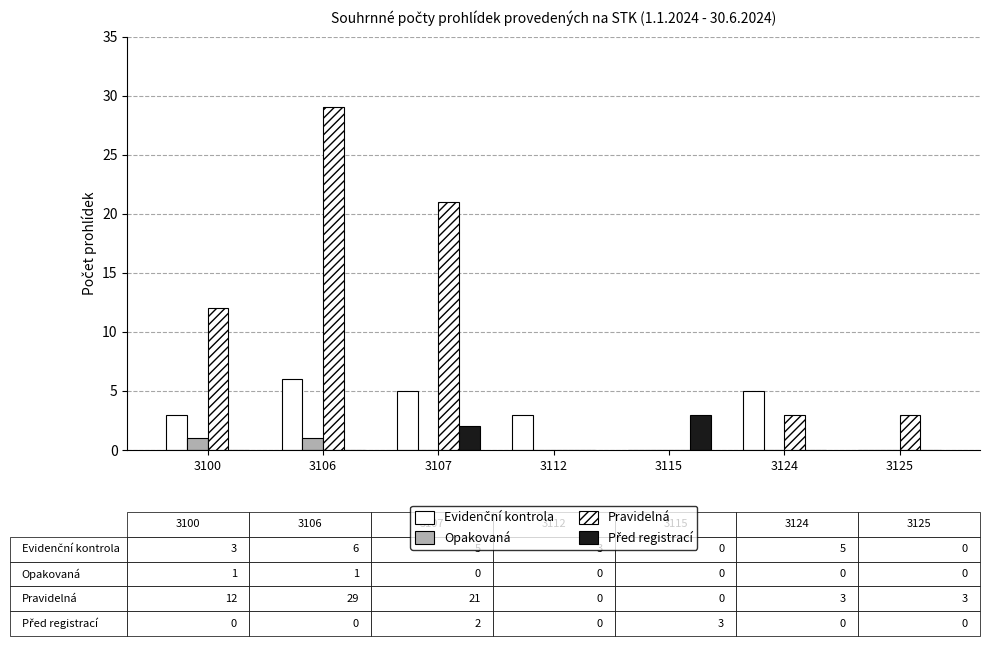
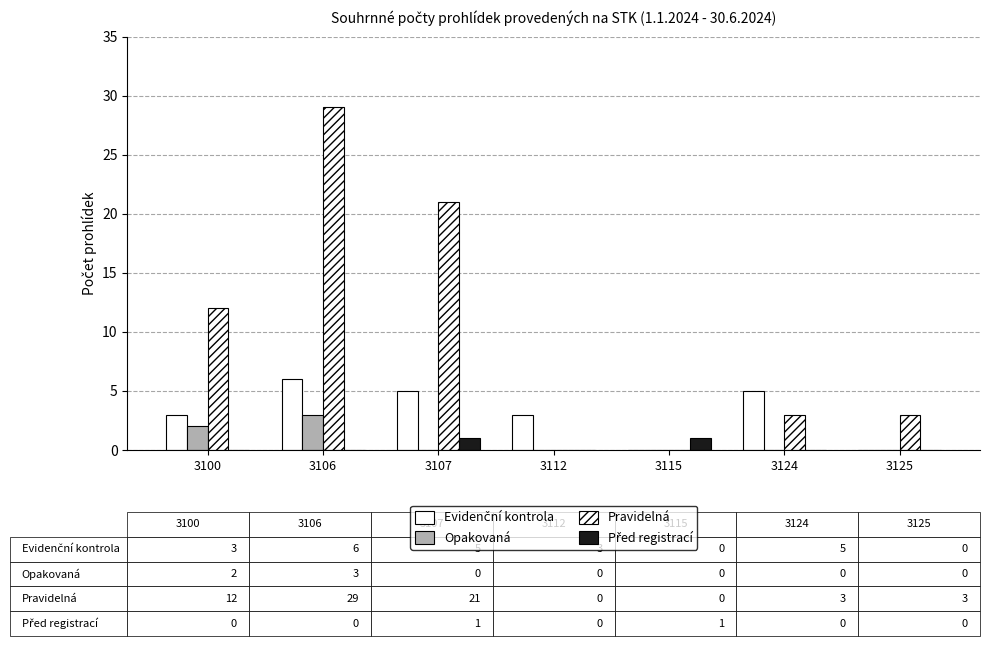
  {
    "Opakovaná": {
-     "3100": 1,
-     "3106": 1
+     "3100": 2,
+     "3106": 3
    },
    "Před registrací": {
-     "3107": 2,
-     "3115": 3
+     "3107": 1,
+     "3115": 1
    }
  }
